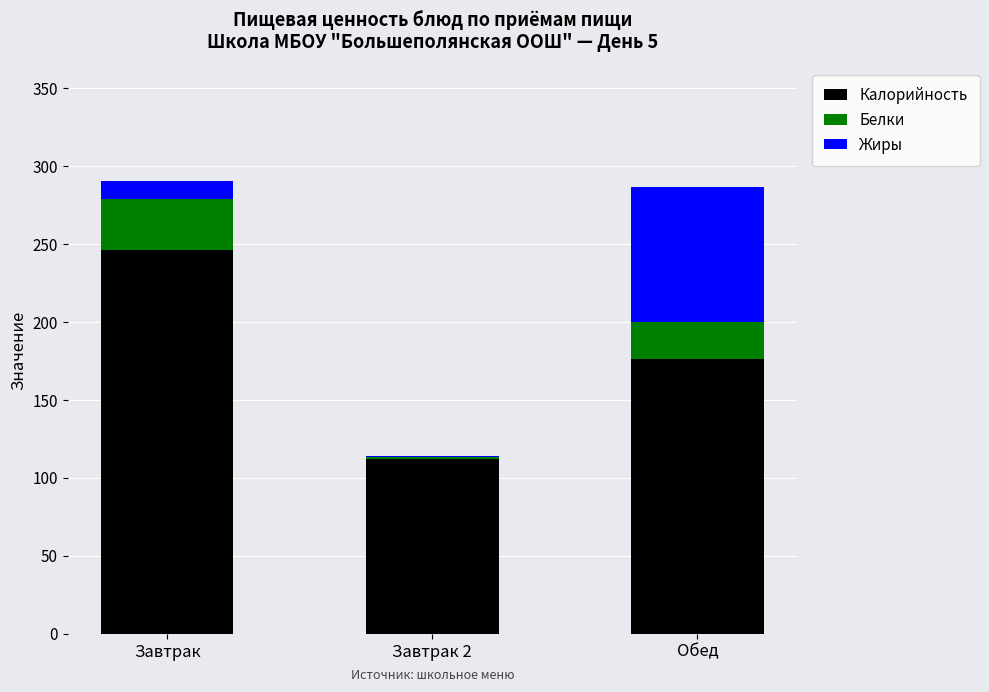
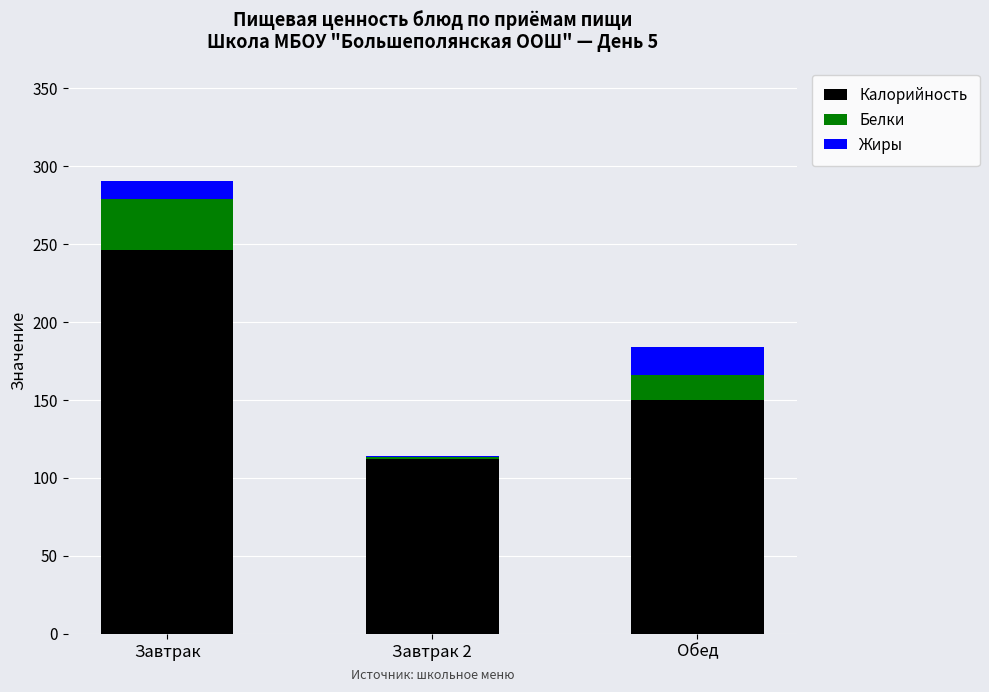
  {
    "Калорийность": {
      "Завтрак": 246,
      "Завтрак 2": 112,
-     "Обед": 176
+     "Обед": 150
    },
    "Белки": {
      "Завтрак": 33,
-     "Обед": 24
+     "Обед": 16
    },
    "Жиры": {
      "Завтрак": 12,
-     "Обед": 87
+     "Обед": 18
    }
  }
